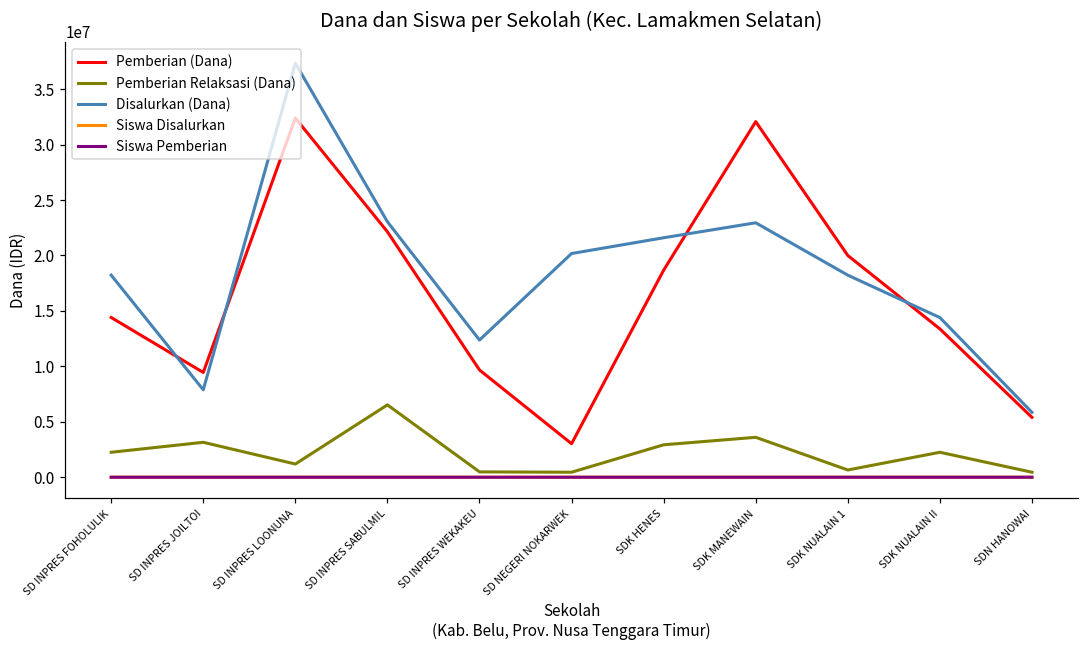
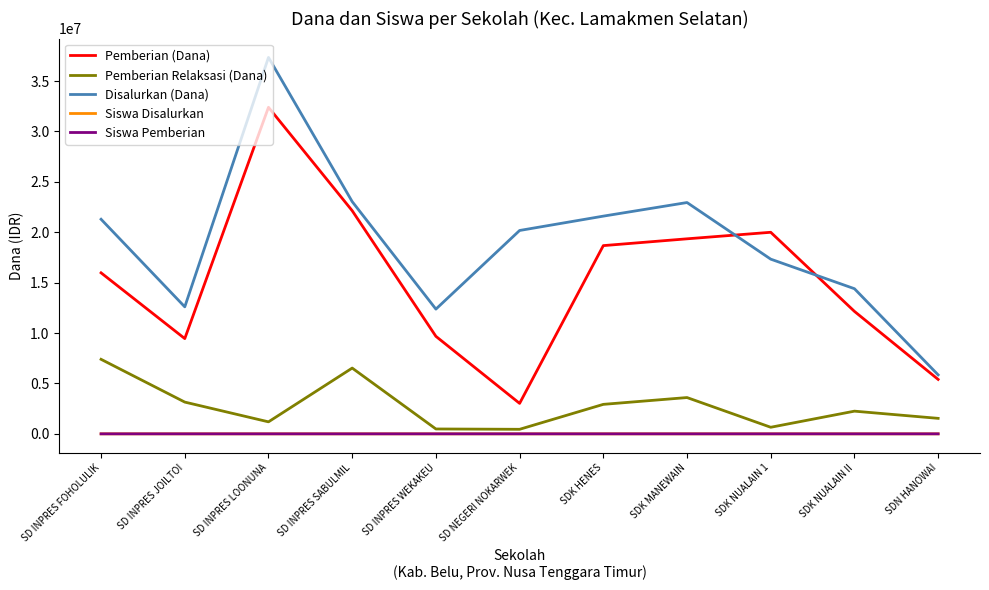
  {
    "Pemberian (Dana)": {
-     "SD INPRES FOHOLULIK": 14400000,
+     "SD INPRES FOHOLULIK": 16000000,
      "SD INPRES JOILTOI": 9500000,
      "SD INPRES SABULMIL": 22100000,
      "SD INPRES WEKAKEU": 9700000,
      "SD NEGERI NOKARWEK": 3000000,
      "SDK HENES": 18700000,
-     "SDK MANEWAIN": 32100000,
+     "SDK MANEWAIN": 19400000,
      "SDK NUALAIN 1": 20000000,
-     "SDK NUALAIN II": 13400000,
+     "SDK NUALAIN II": 12200000,
      "SDN HANOWAI": 5400000
    },
    "Pemberian Relaksasi (Dana)": {
-     "SD INPRES FOHOLULIK": 2300000,
+     "SD INPRES FOHOLULIK": 7400000,
      "SD INPRES JOILTOI": 3200000,
      "SD INPRES LOONUNA": 1200000,
      "SD INPRES SABULMIL": 6500000,
      "SD INPRES WEKAKEU": 500000,
      "SD NEGERI NOKARWEK": 500000,
      "SDK HENES": 2900000,
      "SDK MANEWAIN": 3600000,
      "SDK NUALAIN 1": 700000,
      "SDK NUALAIN II": 2300000,
-     "SDN HANOWAI": 500000
+     "SDN HANOWAI": 1500000
    },
    "Disalurkan (Dana)": {
-     "SD INPRES FOHOLULIK": 18200000,
-     "SD INPRES JOILTOI": 7900000,
+     "SD INPRES FOHOLULIK": 21300000,
+     "SD INPRES JOILTOI": 12600000,
      "SD INPRES SABULMIL": 23000000,
      "SD INPRES WEKAKEU": 12400000,
      "SD NEGERI NOKARWEK": 20200000,
      "SDK HENES": 21600000,
      "SDK MANEWAIN": 23000000,
-     "SDK NUALAIN 1": 18200000,
+     "SDK NUALAIN 1": 17300000,
      "SDK NUALAIN II": 14400000,
      "SDN HANOWAI": 5900000
    },
    "Siswa Pemberian": {
      "SD INPRES FOHOLULIK": 0,
      "SD INPRES JOILTOI": 0,
      "SD INPRES LOONUNA": 0,
      "SD INPRES SABULMIL": 0,
      "SD INPRES WEKAKEU": 0,
      "SD NEGERI NOKARWEK": 0,
      "SDK HENES": 0,
      "SDK MANEWAIN": 0,
      "SDK NUALAIN 1": 0,
      "SDK NUALAIN II": 0,
      "SDN HANOWAI": 0
    }
  }
